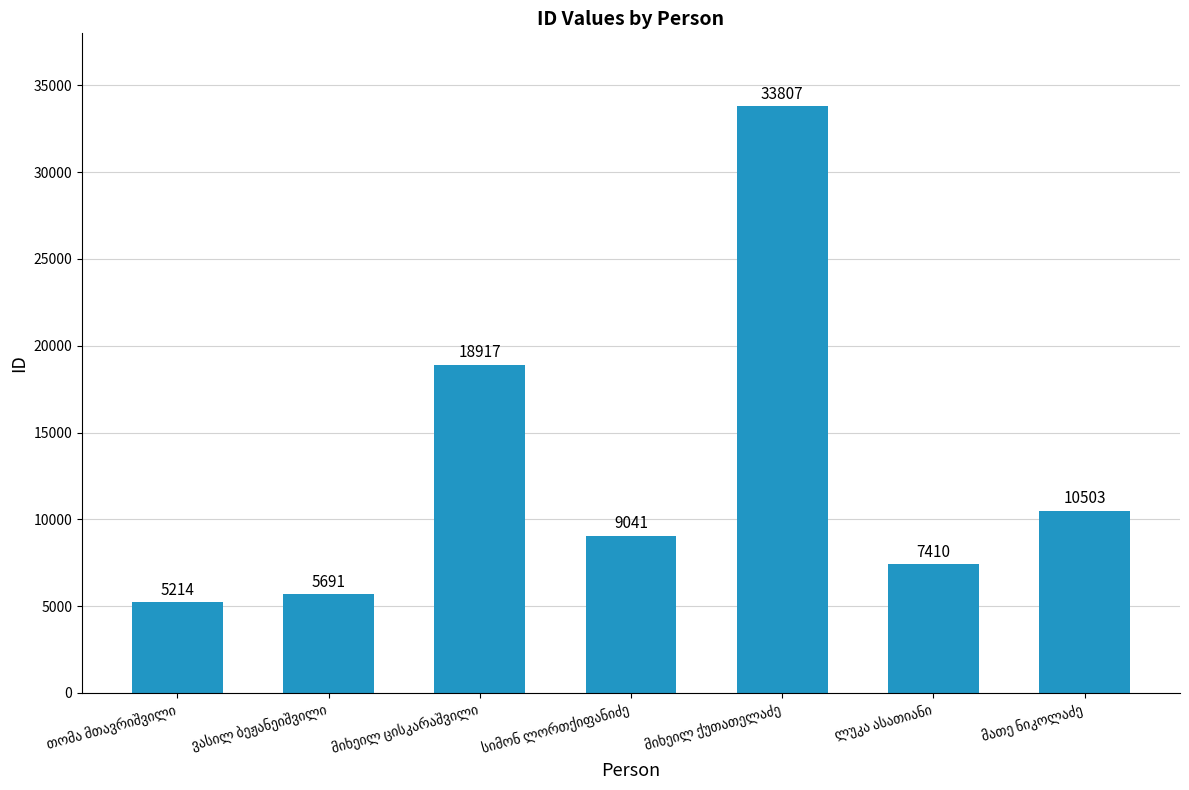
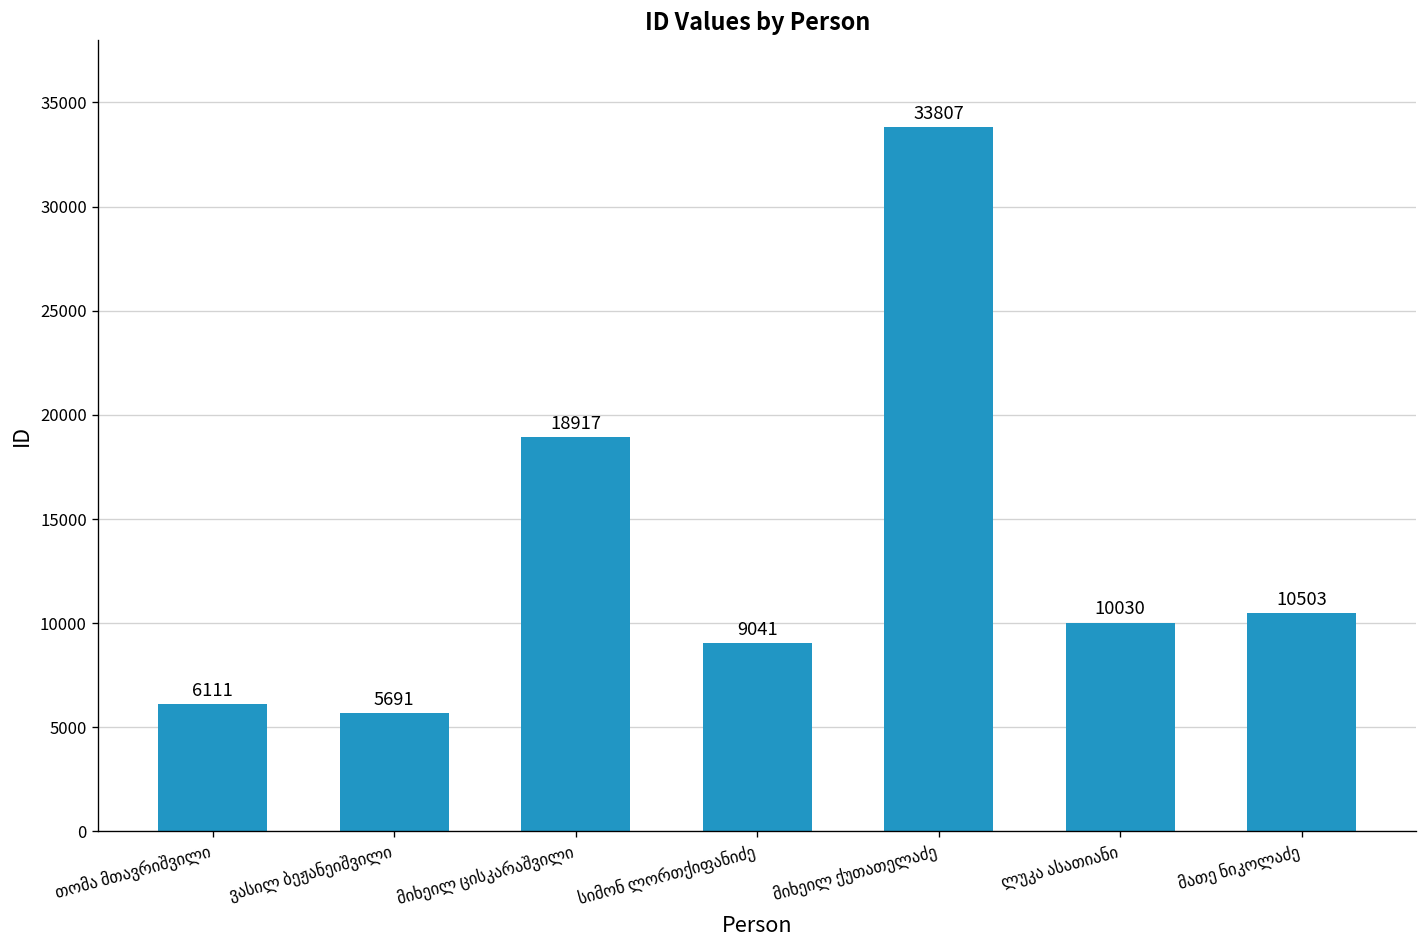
  {
-   "თომა მთავრიშვილი": 5214,
+   "თომა მთავრიშვილი": 6111,
    "ვასილ ბეჟანეიშვილი": 5691,
    "მიხეილ ცისკარაშვილი": 18917,
    "სიმონ ლორთქიფანიძე": 9041,
    "მიხეილ ქუთათელაძე": 33807,
-   "ლუკა ასათიანი": 7410,
+   "ლუკა ასათიანი": 10030,
    "მათე ნიკოლაძე": 10503
  }
